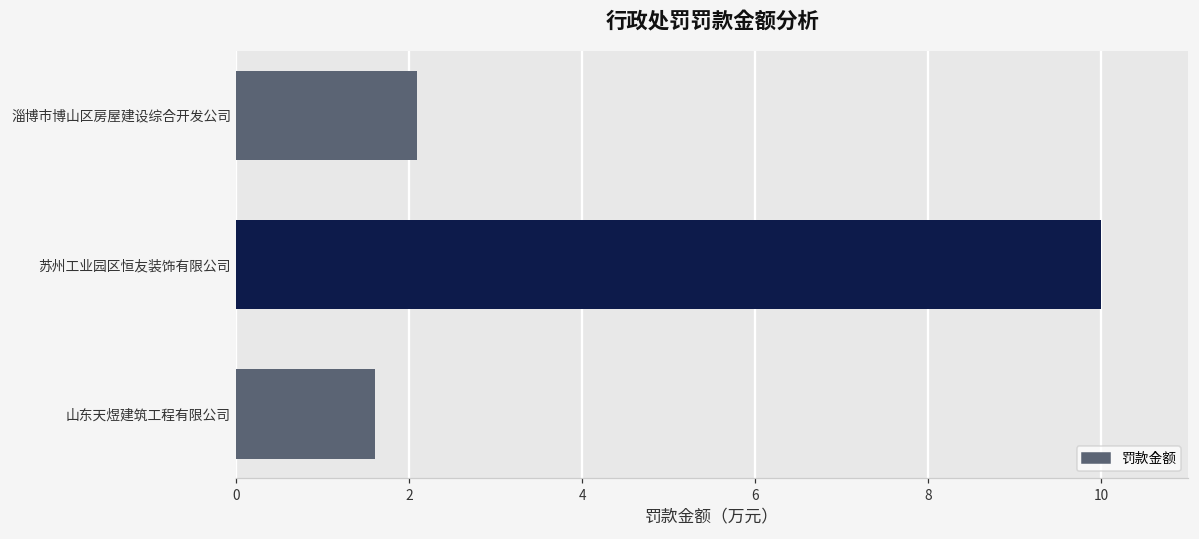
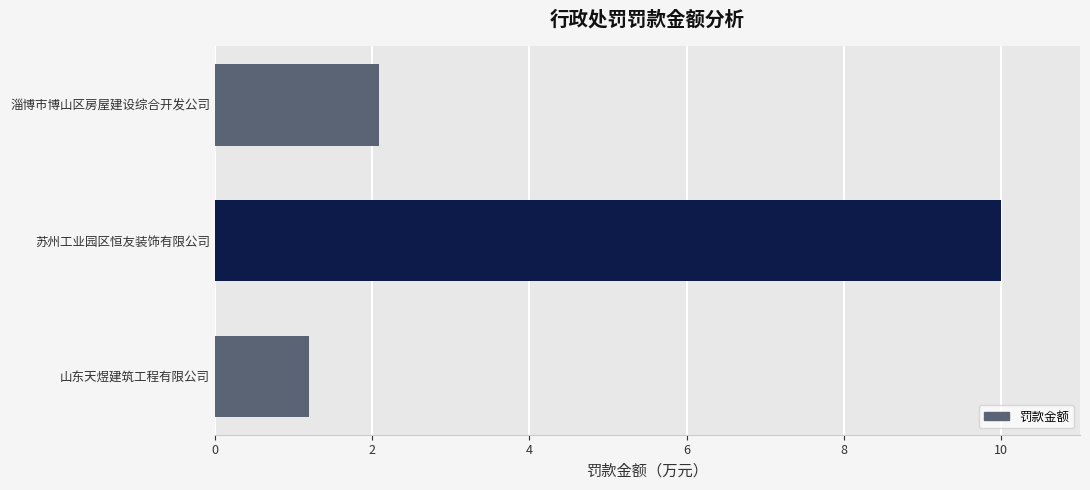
  {
    "淄博市博山区房屋建设综合开发公司": 2.1,
    "苏州工业园区恒友装饰有限公司": 10.0,
-   "山东天煜建筑工程有限公司": 1.6
+   "山东天煜建筑工程有限公司": 1.2
  }
